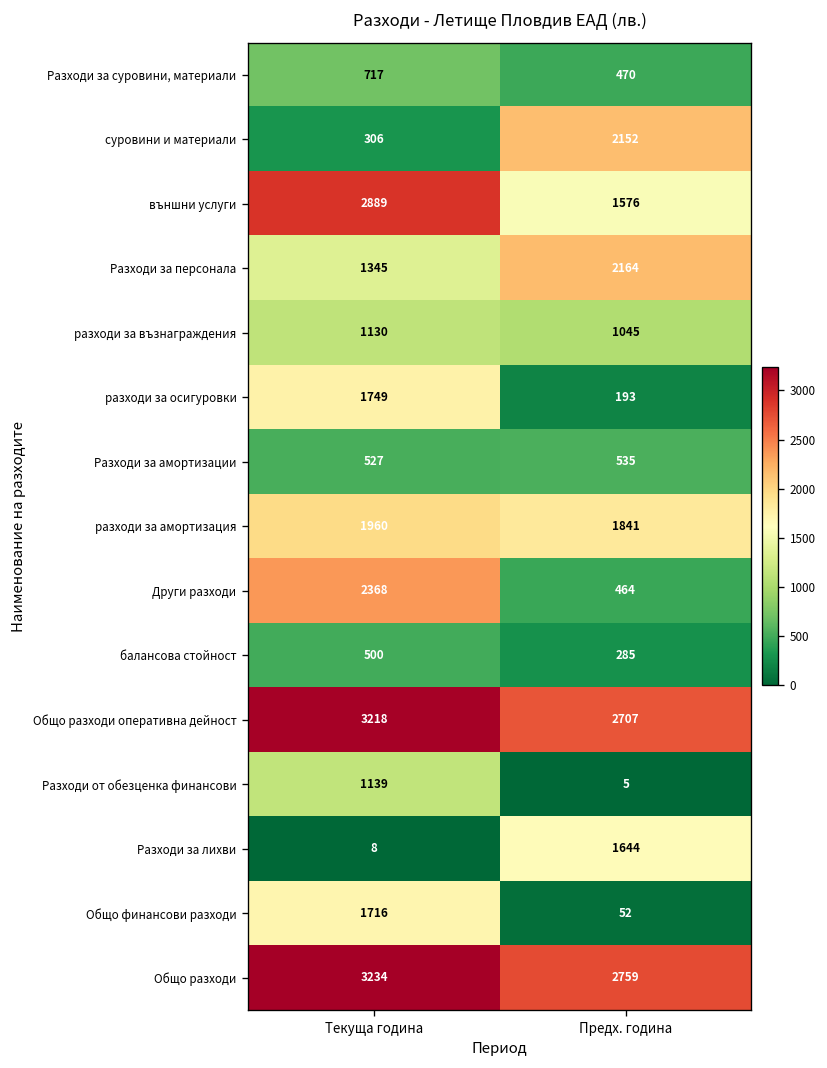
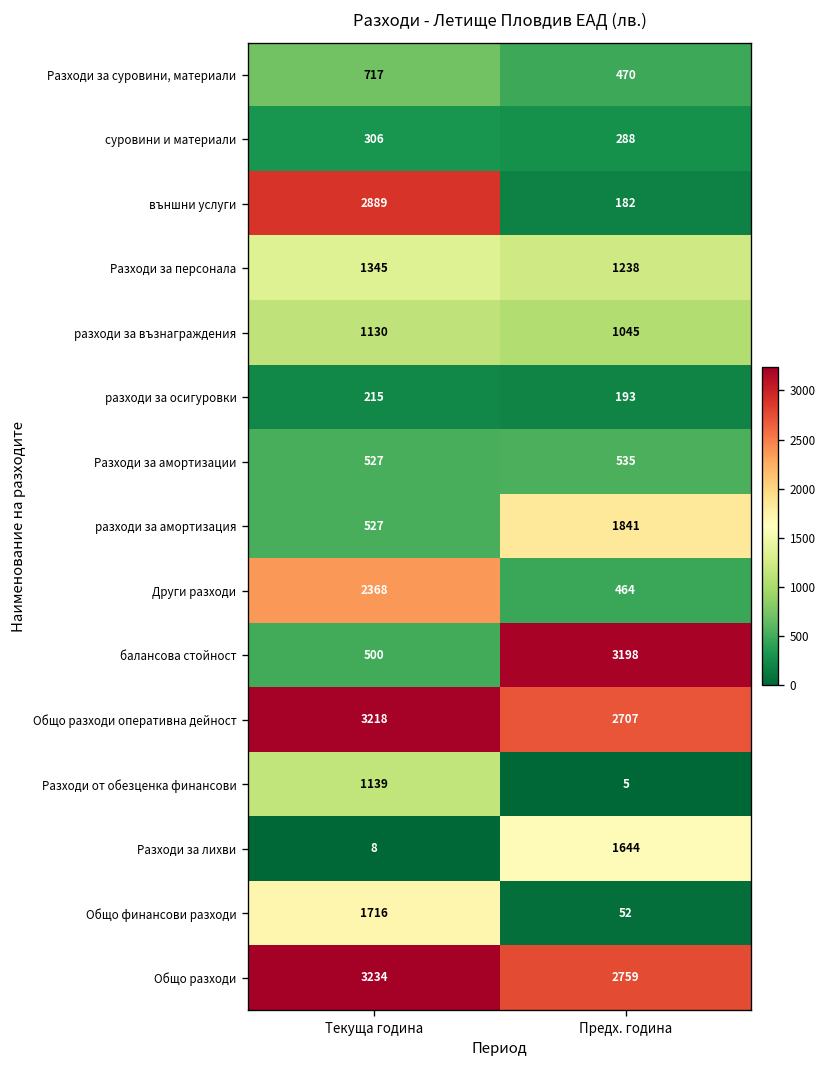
  {
    "Разходи за суровини, материали": {
      "Текуща година": 717,
      "Предх. година": 470
    },
    "суровини и материали": {
      "Текуща година": 306,
-     "Предх. година": 2152
+     "Предх. година": 288
    },
    "външни услуги": {
      "Текуща година": 2889,
-     "Предх. година": 1576
+     "Предх. година": 182
    },
    "Разходи за персонала": {
      "Текуща година": 1345,
-     "Предх. година": 2164
+     "Предх. година": 1238
    },
    "разходи за възнаграждения": {
      "Текуща година": 1130,
      "Предх. година": 1045
    },
    "разходи за осигуровки": {
-     "Текуща година": 1749,
+     "Текуща година": 215,
      "Предх. година": 193
    },
    "Разходи за амортизации": {
      "Текуща година": 527,
      "Предх. година": 535
    },
    "разходи за амортизация": {
-     "Текуща година": 1960,
+     "Текуща година": 527,
      "Предх. година": 1841
    },
    "Други разходи": {
      "Текуща година": 2368,
      "Предх. година": 464
    },
    "балансова стойност": {
      "Текуща година": 500,
-     "Предх. година": 285
+     "Предх. година": 3198
    },
    "Общо разходи оперативна дейност": {
      "Текуща година": 3218,
      "Предх. година": 2707
    },
    "Разходи от обезценка финансови": {
      "Текуща година": 1139,
      "Предх. година": 5
    },
    "Разходи за лихви": {
      "Текуща година": 8,
      "Предх. година": 1644
    },
    "Общо финансови разходи": {
      "Текуща година": 1716,
      "Предх. година": 52
    },
    "Общо разходи": {
      "Текуща година": 3234,
      "Предх. година": 2759
    }
  }
